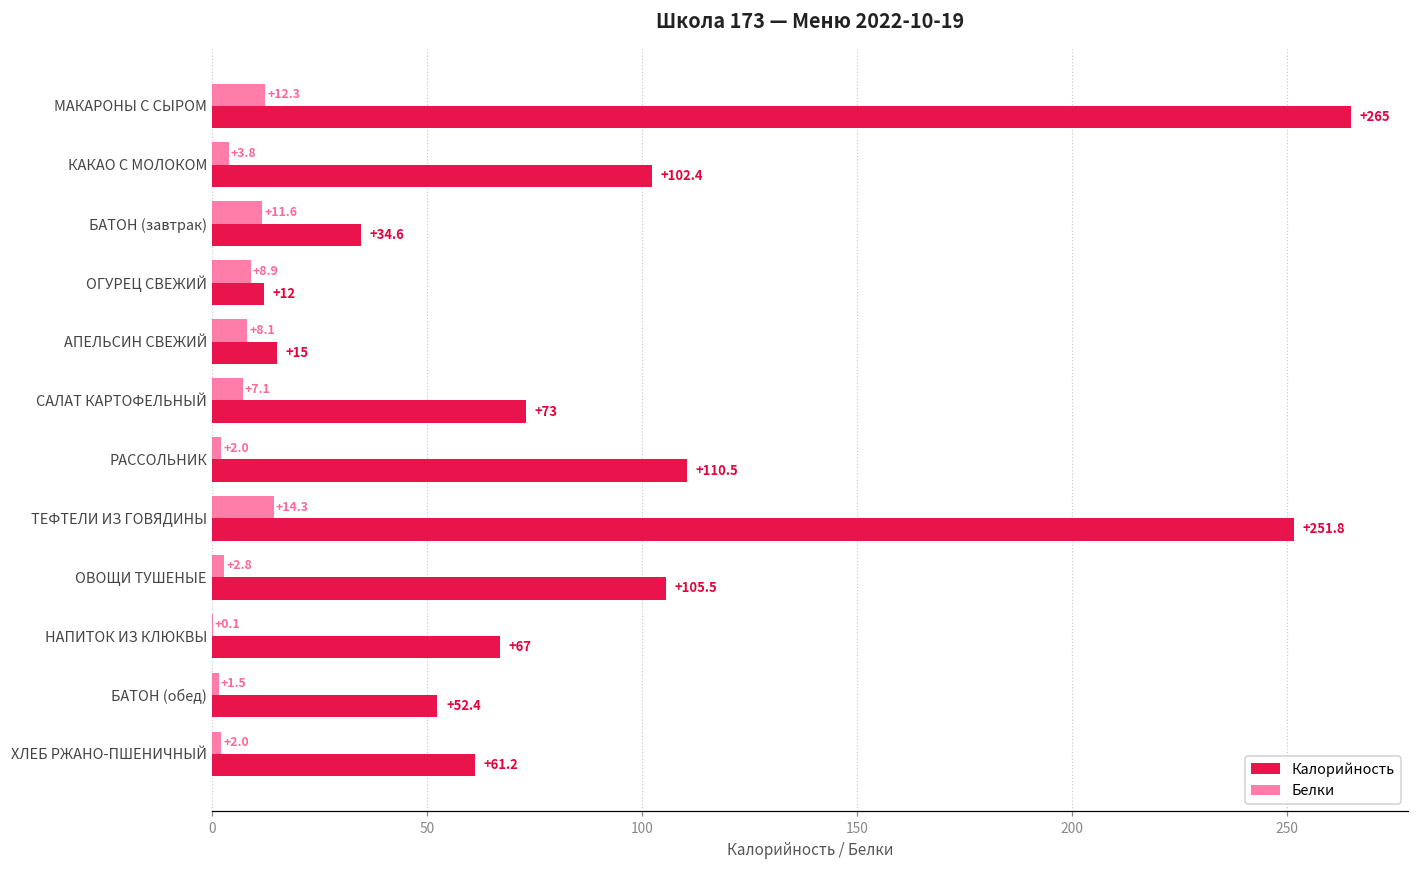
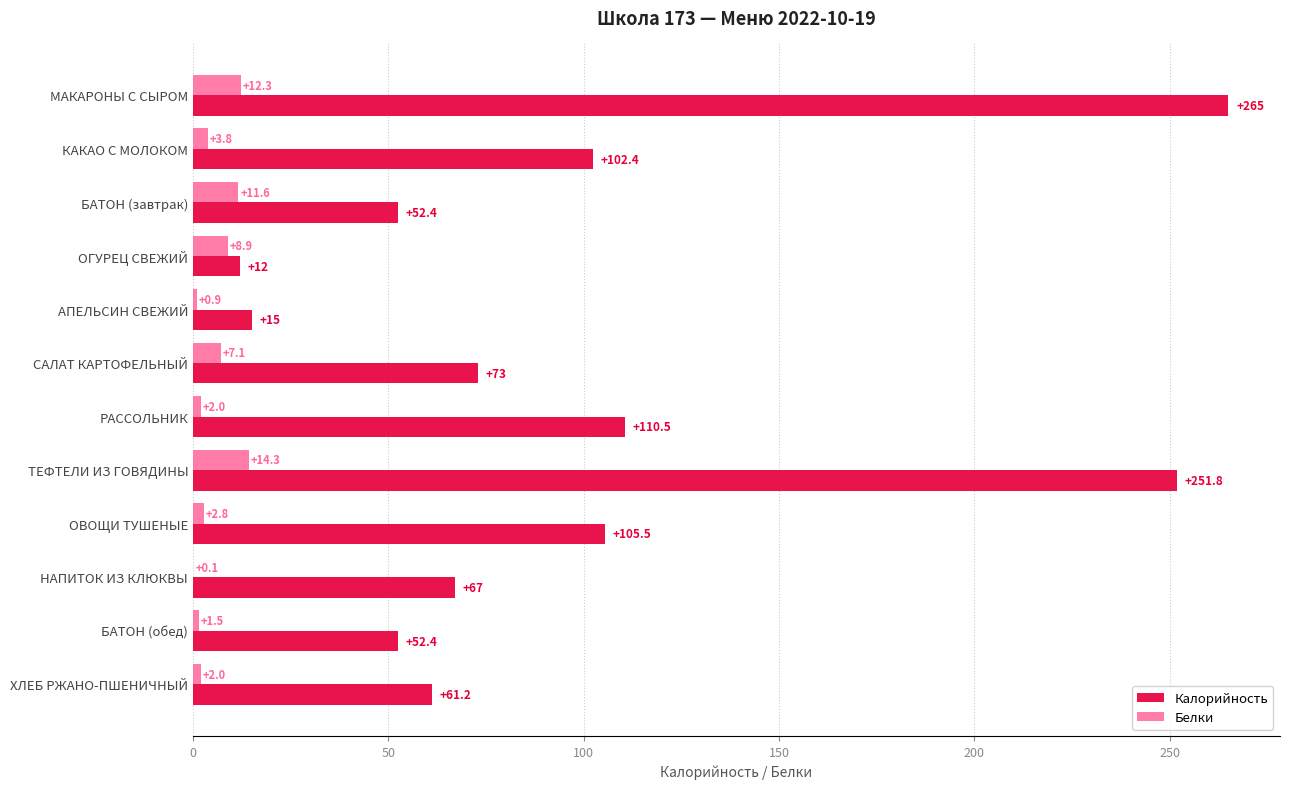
  {
    "Калорийность": {
      "МАКАРОНЫ С СЫРОМ": "+265",
      "КАКАО С МОЛОКОМ": "+102.4",
-     "БАТОН (завтрак)": "+34.6",
+     "БАТОН (завтрак)": "+52.4",
      "ОГУРЕЦ СВЕЖИЙ": "+12",
      "АПЕЛЬСИН СВЕЖИЙ": "+15",
      "САЛАТ КАРТОФЕЛЬНЫЙ": "+73",
      "РАССОЛЬНИК": "+110.5",
      "ТЕФТЕЛИ ИЗ ГОВЯДИНЫ": "+251.8",
      "ОВОЩИ ТУШЕНЫЕ": "+105.5",
      "НАПИТОК ИЗ КЛЮКВЫ": "+67",
      "БАТОН (обед)": "+52.4",
      "ХЛЕБ РЖАНО-ПШЕНИЧНЫЙ": "+61.2"
    },
    "Белки": {
      "МАКАРОНЫ С СЫРОМ": "+12.3",
      "КАКАО С МОЛОКОМ": "+3.8",
      "БАТОН (завтрак)": "+11.6",
      "ОГУРЕЦ СВЕЖИЙ": "+8.9",
-     "АПЕЛЬСИН СВЕЖИЙ": "+8.1",
+     "АПЕЛЬСИН СВЕЖИЙ": "+0.9",
      "САЛАТ КАРТОФЕЛЬНЫЙ": "+7.1",
      "РАССОЛЬНИК": "+2.0",
      "ТЕФТЕЛИ ИЗ ГОВЯДИНЫ": "+14.3",
      "ОВОЩИ ТУШЕНЫЕ": "+2.8",
      "НАПИТОК ИЗ КЛЮКВЫ": "+0.1",
      "БАТОН (обед)": "+1.5",
      "ХЛЕБ РЖАНО-ПШЕНИЧНЫЙ": "+2.0"
    }
  }
